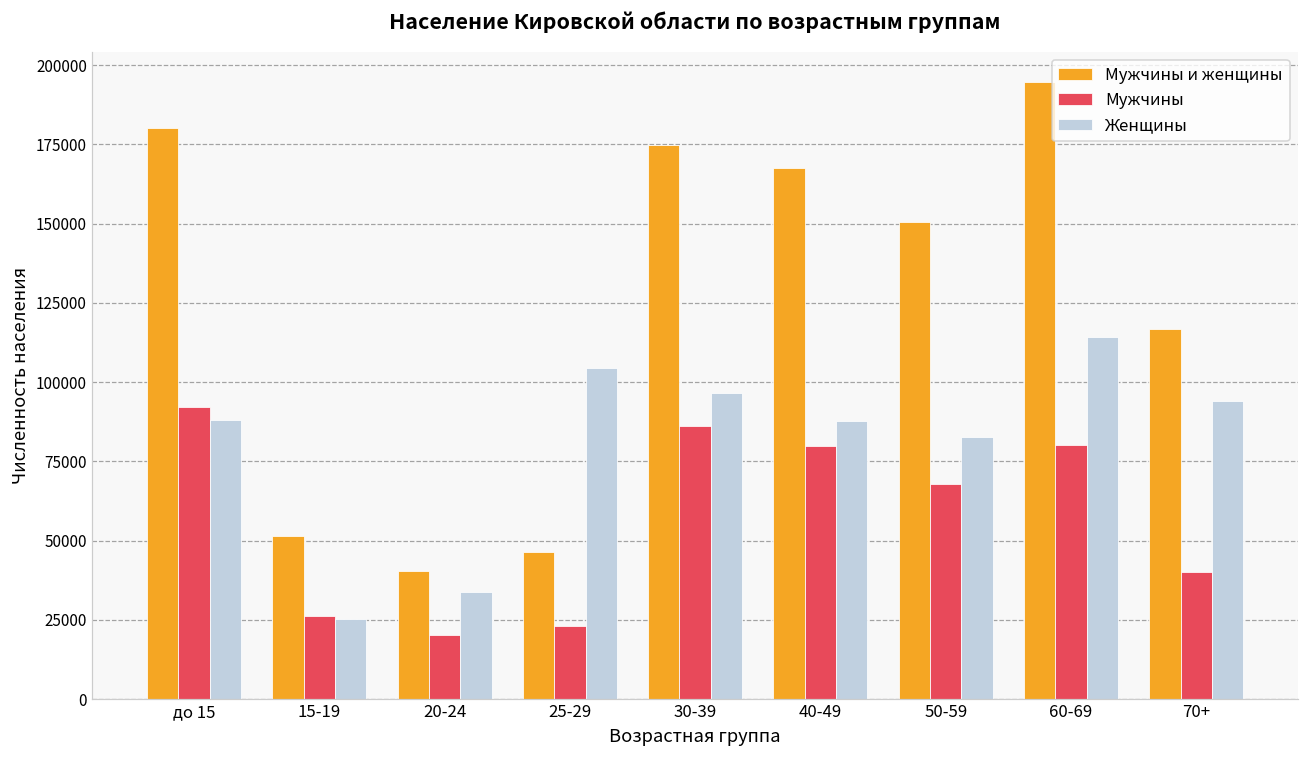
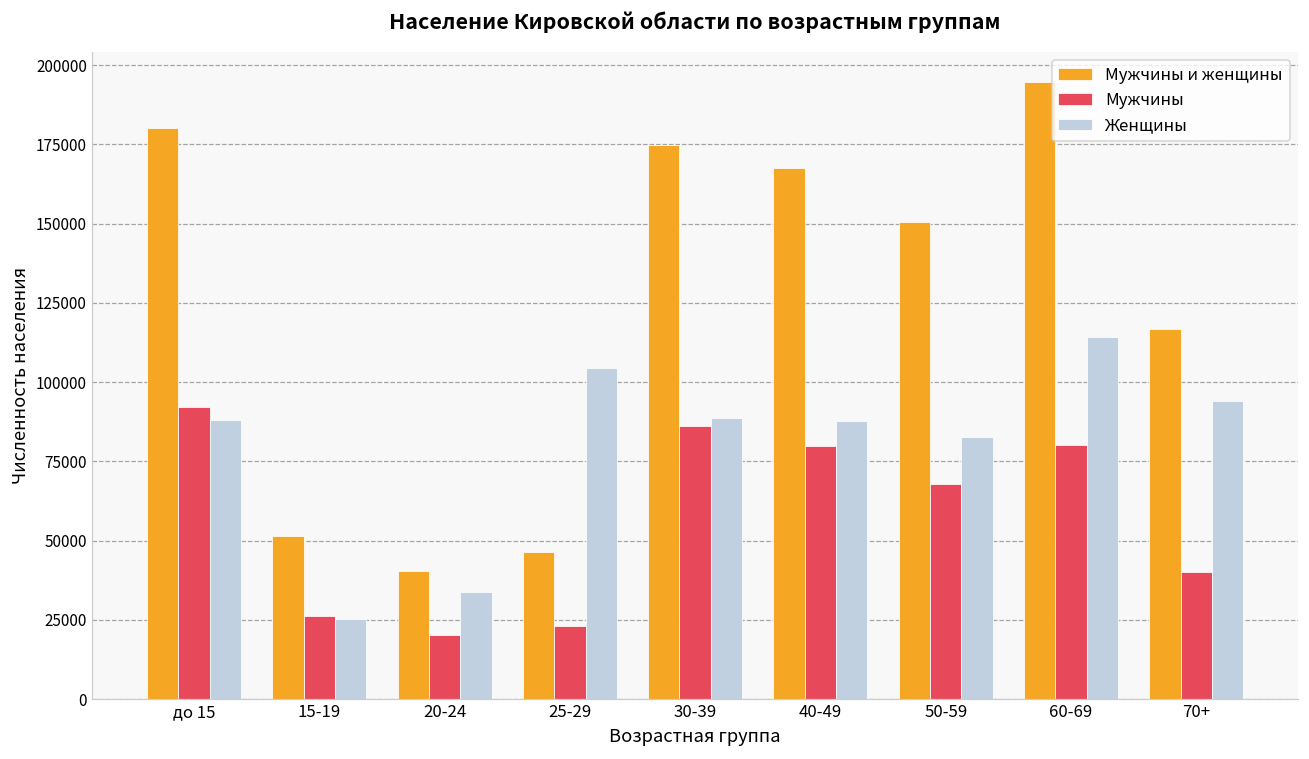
  {
    "Мужчины и женщины": {
      "до 15": 180000,
      "15-19": 52000,
      "20-24": 40000,
      "25-29": 47000,
      "30-39": 175000,
      "40-49": 168000,
      "50-59": 151000,
      "60-69": 195000,
      "70+": 117000
    },
    "Мужчины": {
      "до 15": 92000,
      "15-19": 26000,
      "20-24": 20000,
      "25-29": 23000,
      "30-39": 86000,
      "40-49": 80000,
      "50-59": 68000,
      "60-69": 80000,
      "70+": 40000
    },
    "Женщины": {
      "до 15": 88000,
      "15-19": 25000,
      "20-24": 34000,
      "25-29": 105000,
-     "30-39": 97000,
+     "30-39": 89000,
      "40-49": 88000,
      "50-59": 83000,
      "60-69": 114000,
      "70+": 94000
    }
  }
